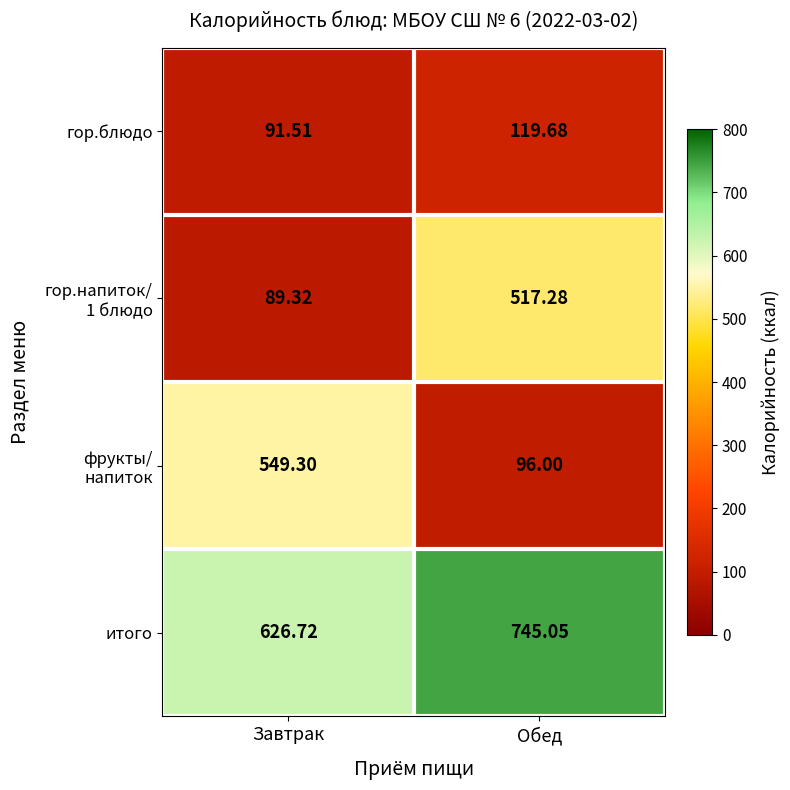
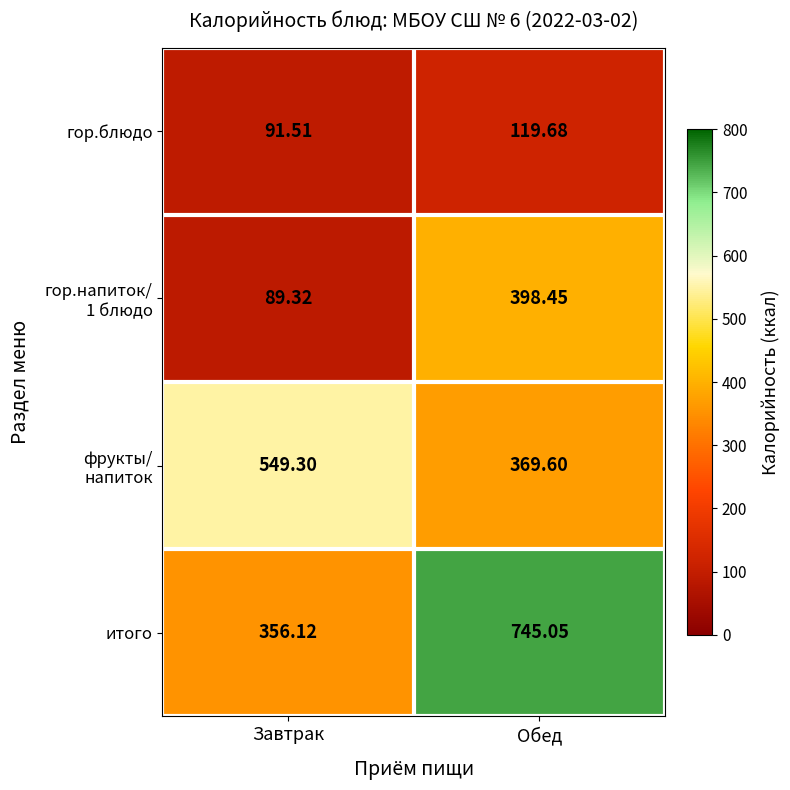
  {
    "гор.блюдо": {
      "Завтрак": 91.51,
      "Обед": 119.68
    },
    "гор.напиток/ 1 блюдо": {
      "Завтрак": 89.32,
-     "Обед": 517.28
+     "Обед": 398.45
    },
    "фрукты/ напиток": {
      "Завтрак": 549.30,
-     "Обед": 96.00
+     "Обед": 369.60
    },
    "итого": {
-     "Завтрак": 626.72,
+     "Завтрак": 356.12,
      "Обед": 745.05
    }
  }
